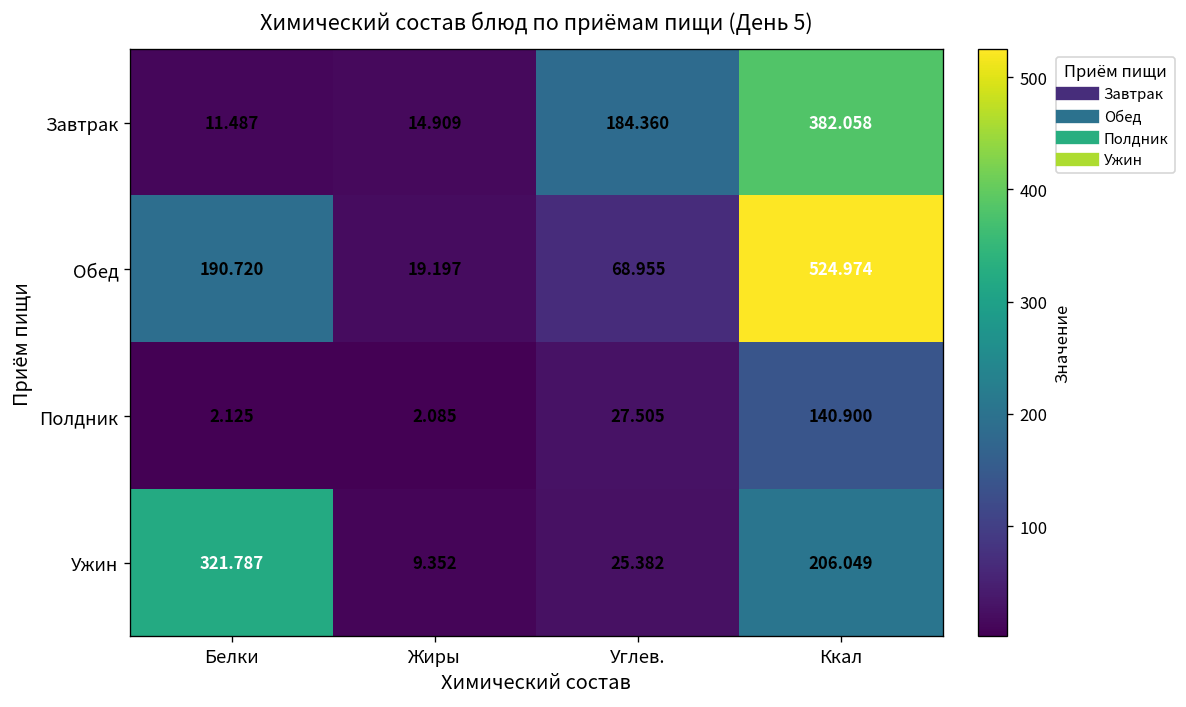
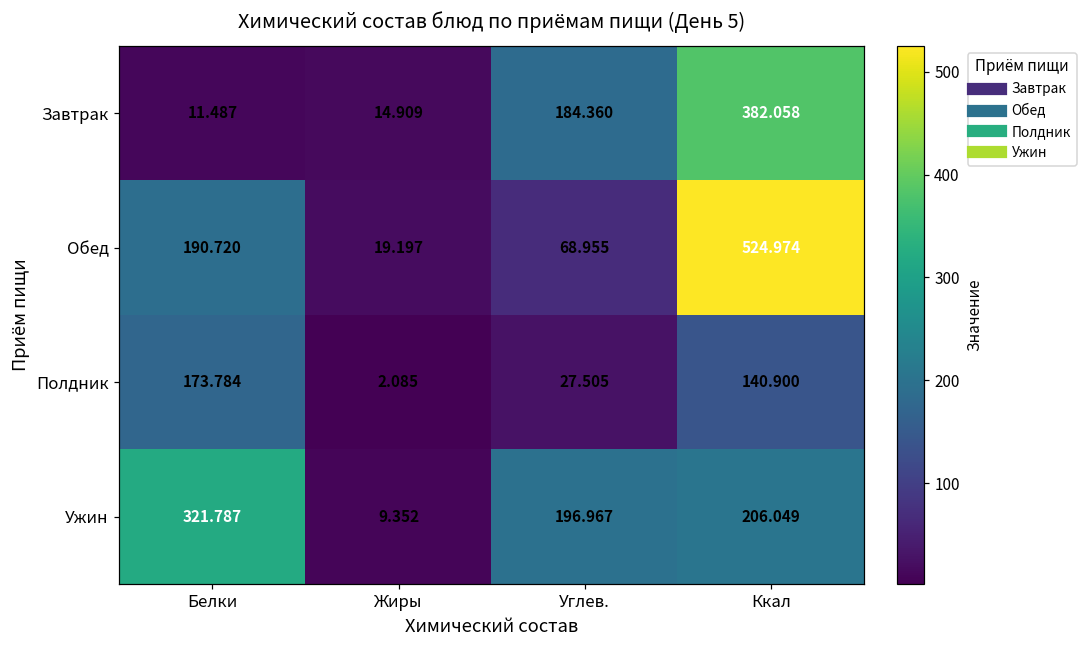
  {
    "Завтрак": {
      "Белки": 11.487,
      "Жиры": 14.909,
      "Углев.": 184.360,
      "Ккал": 382.058
    },
    "Обед": {
      "Белки": 190.720,
      "Жиры": 19.197,
      "Углев.": 68.955,
      "Ккал": 524.974
    },
    "Полдник": {
-     "Белки": 2.125,
+     "Белки": 173.784,
      "Жиры": 2.085,
      "Углев.": 27.505,
      "Ккал": 140.900
    },
    "Ужин": {
      "Белки": 321.787,
      "Жиры": 9.352,
-     "Углев.": 25.382,
+     "Углев.": 196.967,
      "Ккал": 206.049
    }
  }
